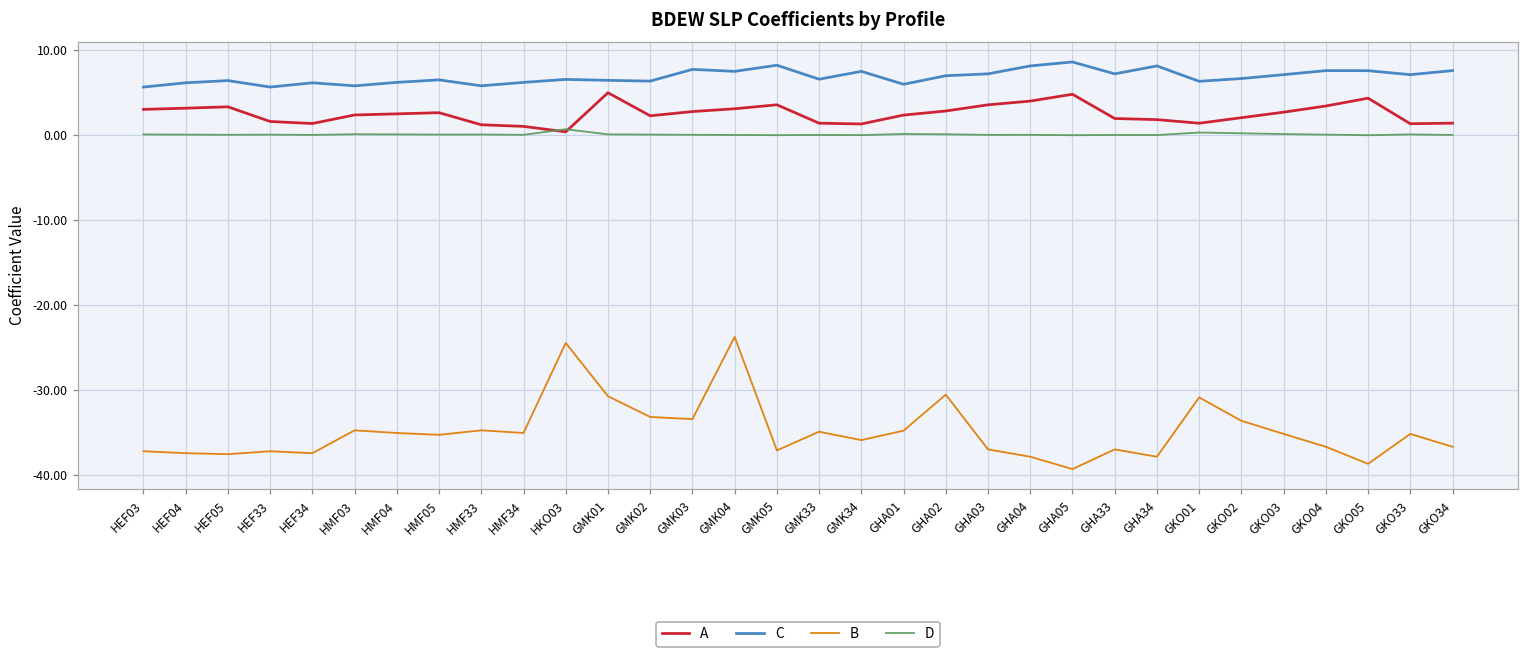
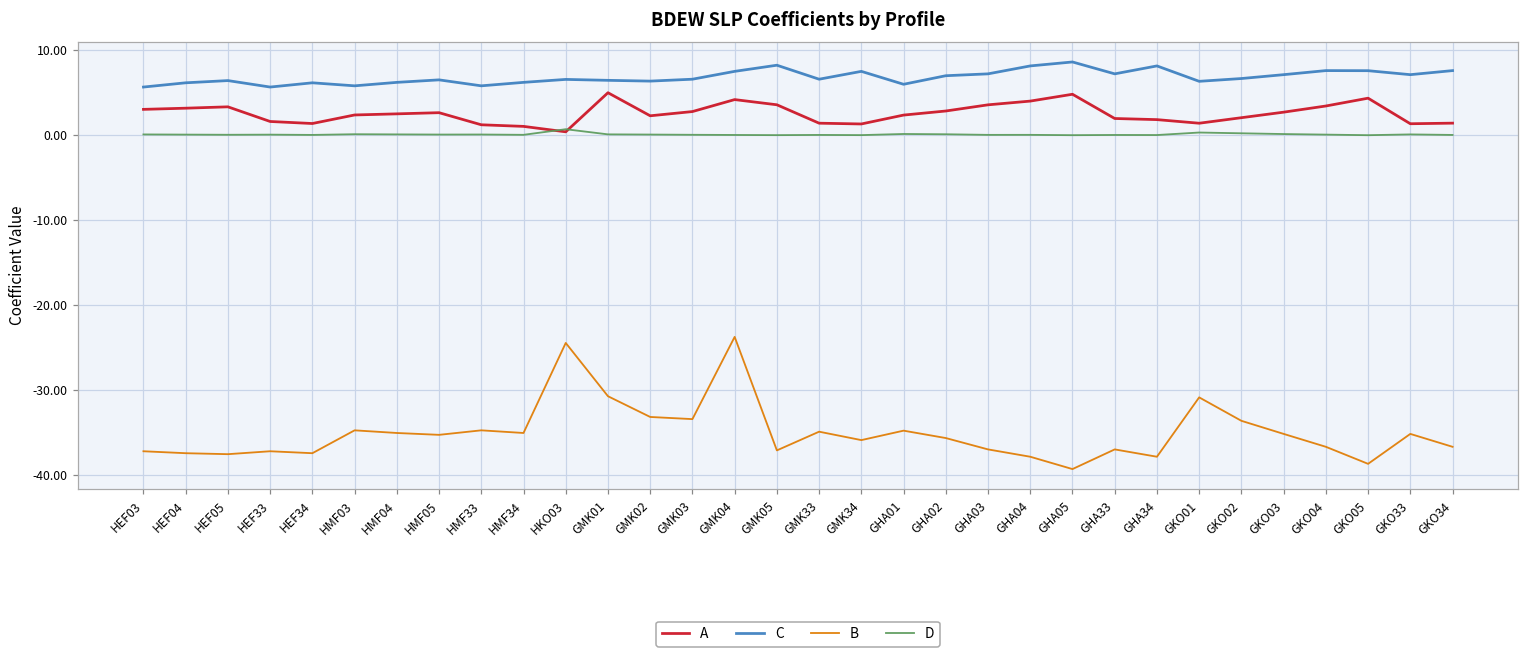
  {
    "A": {
      "HEF03": 3,
      "HEF04": 3,
      "HEF05": 3,
      "HEF33": 2,
      "HEF34": 1,
      "HMF03": 2,
      "HMF04": 3,
      "HMF05": 3,
      "HMF33": 1,
      "HMF34": 1,
      "GMK01": 5,
      "GMK02": 2,
      "GMK03": 3,
-     "GMK04": 3,
+     "GMK04": 4,
      "GMK05": 4,
      "GMK33": 1,
      "GMK34": 1,
      "GHA01": 2,
      "GHA02": 3,
      "GHA03": 4,
      "GHA04": 4,
      "GHA05": 5,
      "GHA33": 2,
      "GHA34": 2,
      "GKO01": 1,
      "GKO02": 2,
      "GKO03": 3,
      "GKO04": 3,
      "GKO05": 4,
      "GKO33": 1,
      "GKO34": 1
    },
    "C": {
      "HEF03": 6,
      "HEF04": 6,
      "HEF05": 6,
      "HEF33": 6,
      "HEF34": 6,
      "HMF03": 6,
      "HMF04": 6,
      "HMF05": 7,
      "HMF33": 6,
      "HMF34": 6,
      "HKO03": 7,
      "GMK01": 6,
      "GMK02": 6,
-     "GMK03": 8,
+     "GMK03": 7,
      "GMK04": 8,
      "GMK05": 8,
      "GMK33": 7,
      "GMK34": 8,
      "GHA01": 6,
      "GHA02": 7,
      "GHA03": 7,
      "GHA04": 8,
      "GHA05": 9,
      "GHA33": 7,
      "GHA34": 8,
      "GKO01": 6,
      "GKO02": 7,
      "GKO03": 7,
      "GKO04": 8,
      "GKO05": 8,
      "GKO33": 7,
      "GKO34": 8
    },
    "B": {
      "HEF03": -37,
      "HEF04": -37,
      "HEF05": -38,
      "HEF33": -37,
      "HEF34": -37,
      "HMF03": -35,
      "HMF04": -35,
      "HMF05": -35,
      "HMF33": -35,
      "HMF34": -35,
      "HKO03": -24,
      "GMK01": -31,
      "GMK02": -33,
      "GMK03": -33,
      "GMK04": -24,
      "GMK05": -37,
      "GMK33": -35,
      "GMK34": -36,
      "GHA01": -35,
-     "GHA02": -31,
+     "GHA02": -36,
      "GHA03": -37,
      "GHA04": -38,
      "GHA05": -39,
      "GHA33": -37,
      "GHA34": -38,
      "GKO01": -31,
      "GKO02": -34,
      "GKO03": -35,
      "GKO04": -37,
      "GKO05": -39,
      "GKO33": -35,
      "GKO34": -37
    },
    "D": {
      "HEF03": 0,
      "HEF04": 0,
      "HEF05": 0,
      "HEF33": 0,
      "HEF34": 0,
      "HMF03": 0,
      "HMF04": 0,
      "HMF05": 0,
      "HMF33": 0,
      "HMF34": 0,
      "GMK01": 0,
      "GMK02": 0,
      "GMK03": 0,
      "GMK04": 0,
      "GMK05": 0,
      "GMK33": 0,
      "GMK34": 0,
      "GHA01": 0,
      "GHA02": 0,
      "GHA03": 0,
      "GHA04": 0,
      "GHA05": 0,
      "GHA33": 0,
      "GHA34": 0,
      "GKO01": 0,
      "GKO02": 0,
      "GKO03": 0,
      "GKO04": 0,
      "GKO05": 0,
      "GKO33": 0,
      "GKO34": 0
    }
  }
